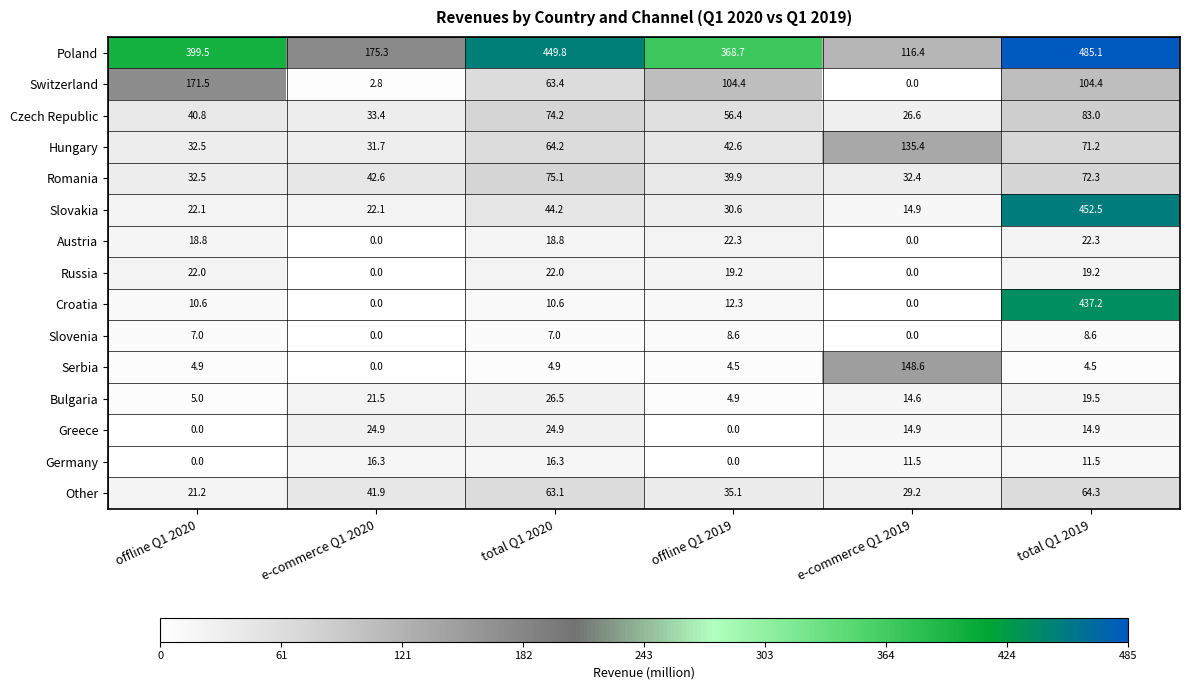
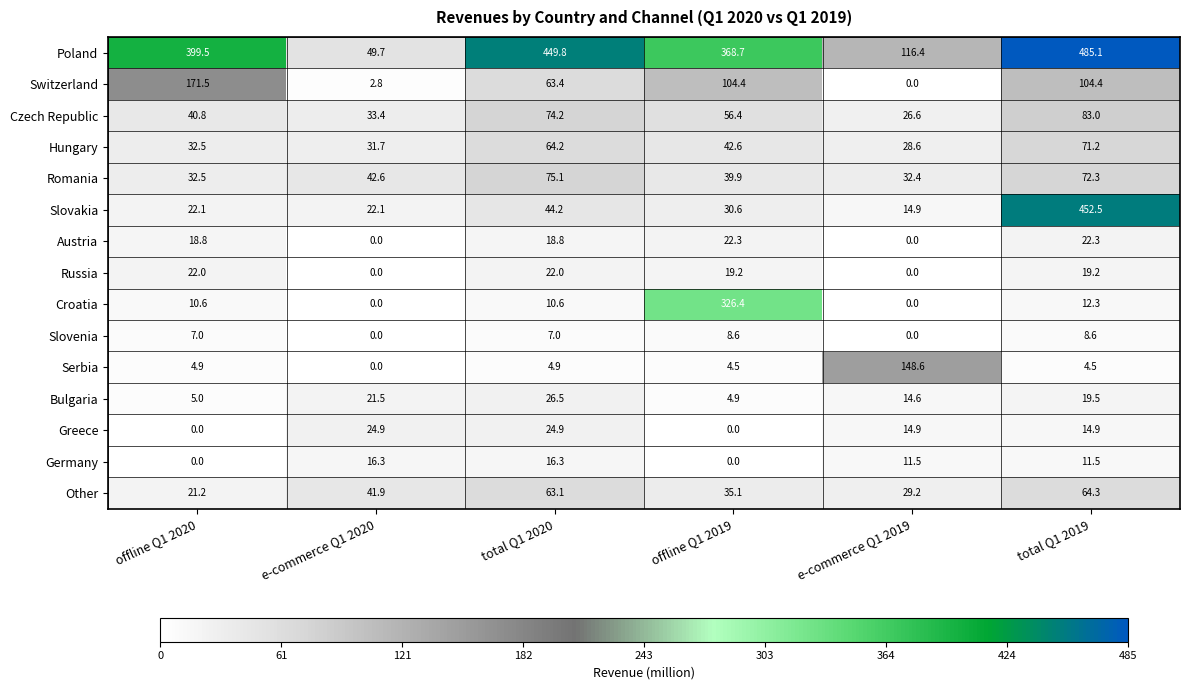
  {
    "Poland": {
      "offline Q1 2020": 399.5,
-     "e-commerce Q1 2020": 175.3,
+     "e-commerce Q1 2020": 49.7,
      "total Q1 2020": 449.8,
      "offline Q1 2019": 368.7,
      "e-commerce Q1 2019": 116.4,
      "total Q1 2019": 485.1
    },
    "Switzerland": {
      "offline Q1 2020": 171.5,
      "e-commerce Q1 2020": 2.8,
      "total Q1 2020": 63.4,
      "offline Q1 2019": 104.4,
      "e-commerce Q1 2019": 0.0,
      "total Q1 2019": 104.4
    },
    "Czech Republic": {
      "offline Q1 2020": 40.8,
      "e-commerce Q1 2020": 33.4,
      "total Q1 2020": 74.2,
      "offline Q1 2019": 56.4,
      "e-commerce Q1 2019": 26.6,
      "total Q1 2019": 83.0
    },
    "Hungary": {
      "offline Q1 2020": 32.5,
      "e-commerce Q1 2020": 31.7,
      "total Q1 2020": 64.2,
      "offline Q1 2019": 42.6,
-     "e-commerce Q1 2019": 135.4,
+     "e-commerce Q1 2019": 28.6,
      "total Q1 2019": 71.2
    },
    "Romania": {
      "offline Q1 2020": 32.5,
      "e-commerce Q1 2020": 42.6,
      "total Q1 2020": 75.1,
      "offline Q1 2019": 39.9,
      "e-commerce Q1 2019": 32.4,
      "total Q1 2019": 72.3
    },
    "Slovakia": {
      "offline Q1 2020": 22.1,
      "e-commerce Q1 2020": 22.1,
      "total Q1 2020": 44.2,
      "offline Q1 2019": 30.6,
      "e-commerce Q1 2019": 14.9,
      "total Q1 2019": 452.5
    },
    "Austria": {
      "offline Q1 2020": 18.8,
      "e-commerce Q1 2020": 0.0,
      "total Q1 2020": 18.8,
      "offline Q1 2019": 22.3,
      "e-commerce Q1 2019": 0.0,
      "total Q1 2019": 22.3
    },
    "Russia": {
      "offline Q1 2020": 22.0,
      "e-commerce Q1 2020": 0.0,
      "total Q1 2020": 22.0,
      "offline Q1 2019": 19.2,
      "e-commerce Q1 2019": 0.0,
      "total Q1 2019": 19.2
    },
    "Croatia": {
      "offline Q1 2020": 10.6,
      "e-commerce Q1 2020": 0.0,
      "total Q1 2020": 10.6,
-     "offline Q1 2019": 12.3,
+     "offline Q1 2019": 326.4,
      "e-commerce Q1 2019": 0.0,
-     "total Q1 2019": 437.2
+     "total Q1 2019": 12.3
    },
    "Slovenia": {
      "offline Q1 2020": 7.0,
      "e-commerce Q1 2020": 0.0,
      "total Q1 2020": 7.0,
      "offline Q1 2019": 8.6,
      "e-commerce Q1 2019": 0.0,
      "total Q1 2019": 8.6
    },
    "Serbia": {
      "offline Q1 2020": 4.9,
      "e-commerce Q1 2020": 0.0,
      "total Q1 2020": 4.9,
      "offline Q1 2019": 4.5,
      "e-commerce Q1 2019": 148.6,
      "total Q1 2019": 4.5
    },
    "Bulgaria": {
      "offline Q1 2020": 5.0,
      "e-commerce Q1 2020": 21.5,
      "total Q1 2020": 26.5,
      "offline Q1 2019": 4.9,
      "e-commerce Q1 2019": 14.6,
      "total Q1 2019": 19.5
    },
    "Greece": {
      "offline Q1 2020": 0.0,
      "e-commerce Q1 2020": 24.9,
      "total Q1 2020": 24.9,
      "offline Q1 2019": 0.0,
      "e-commerce Q1 2019": 14.9,
      "total Q1 2019": 14.9
    },
    "Germany": {
      "offline Q1 2020": 0.0,
      "e-commerce Q1 2020": 16.3,
      "total Q1 2020": 16.3,
      "offline Q1 2019": 0.0,
      "e-commerce Q1 2019": 11.5,
      "total Q1 2019": 11.5
    },
    "Other": {
      "offline Q1 2020": 21.2,
      "e-commerce Q1 2020": 41.9,
      "total Q1 2020": 63.1,
      "offline Q1 2019": 35.1,
      "e-commerce Q1 2019": 29.2,
      "total Q1 2019": 64.3
    }
  }
